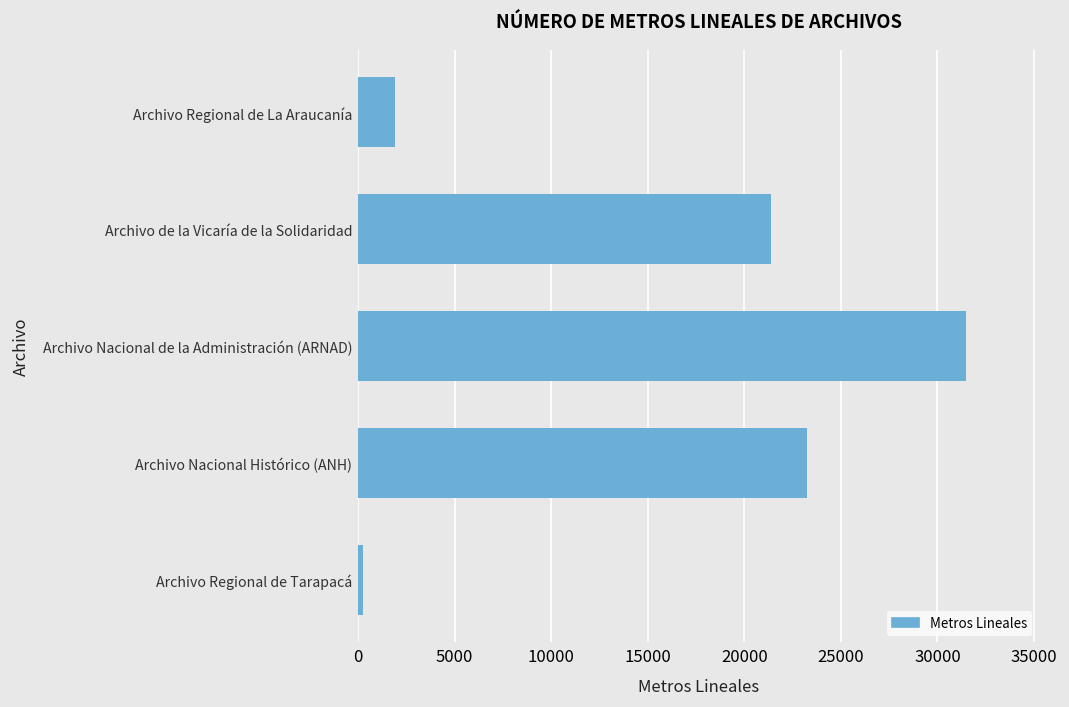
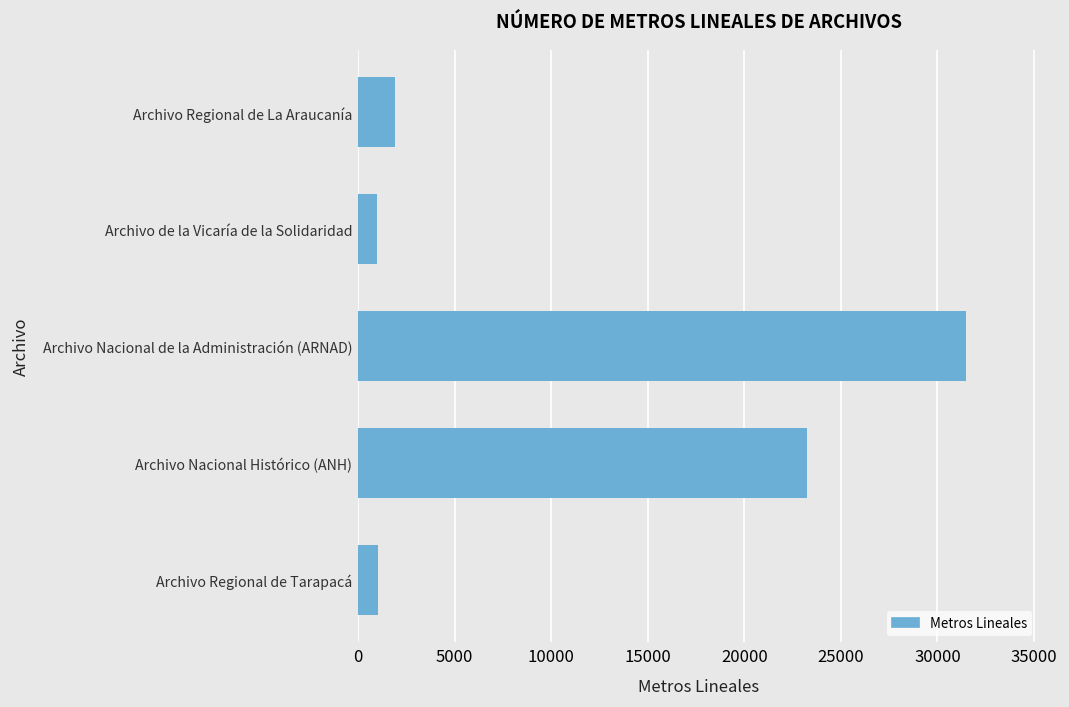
  {
    "Archivo Regional de La Araucanía": 1900,
-   "Archivo de la Vicaría de la Solidaridad": 21400,
+   "Archivo de la Vicaría de la Solidaridad": 1000,
    "Archivo Nacional de la Administración (ARNAD)": 31500,
    "Archivo Nacional Histórico (ANH)": 23200,
-   "Archivo Regional de Tarapacá": 300
+   "Archivo Regional de Tarapacá": 1000
  }
